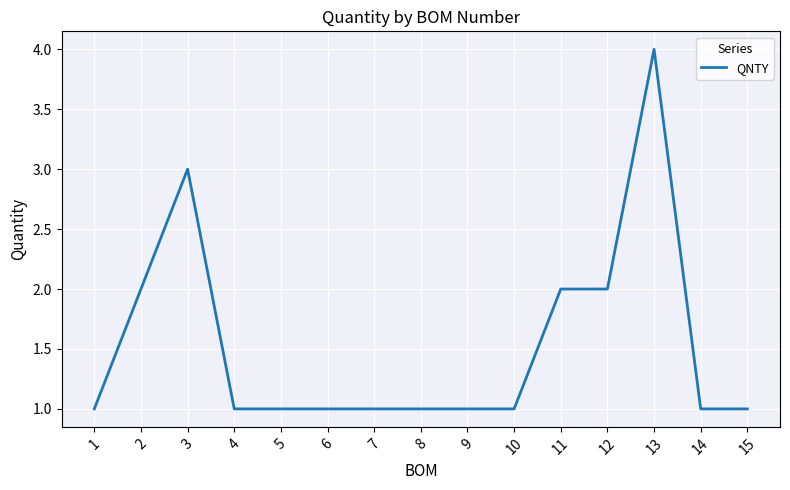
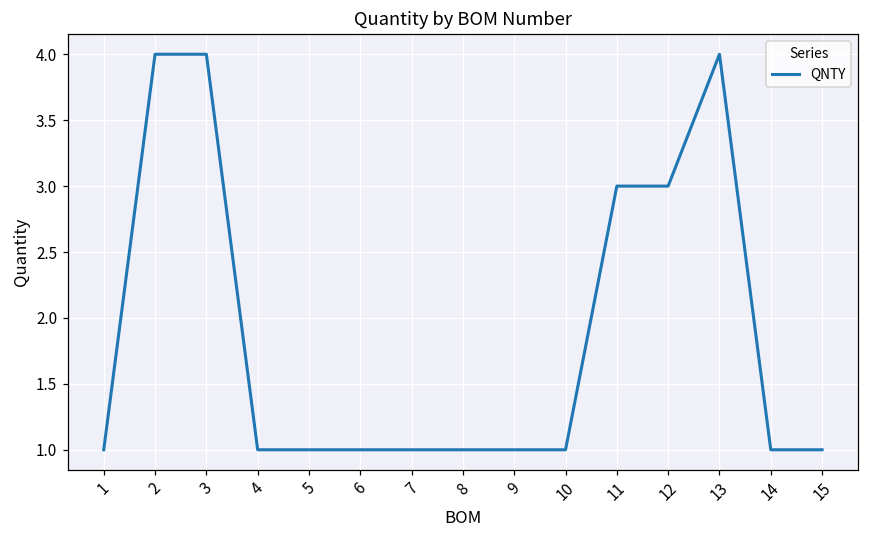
  {
    "1": 1,
-   "2": 2,
-   "3": 3,
+   "2": 4,
+   "3": 4,
    "4": 1,
    "5": 1,
    "6": 1,
    "7": 1,
    "8": 1,
    "9": 1,
    "10": 1,
-   "11": 2,
-   "12": 2,
+   "11": 3,
+   "12": 3,
    "13": 4,
    "14": 1,
    "15": 1
  }
